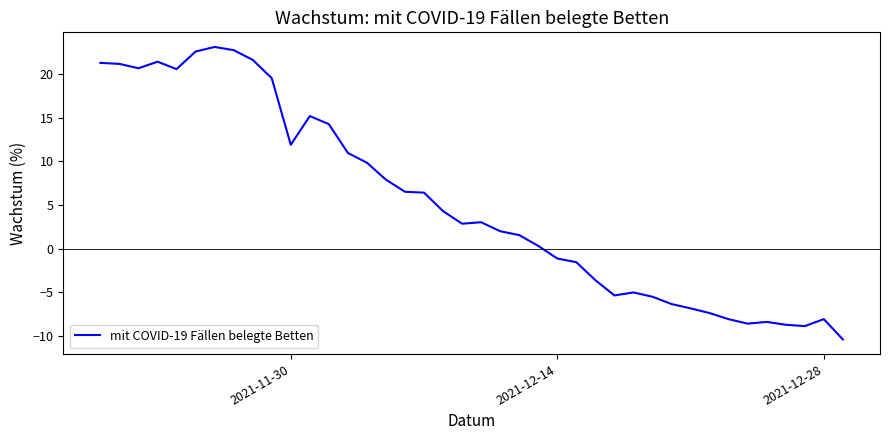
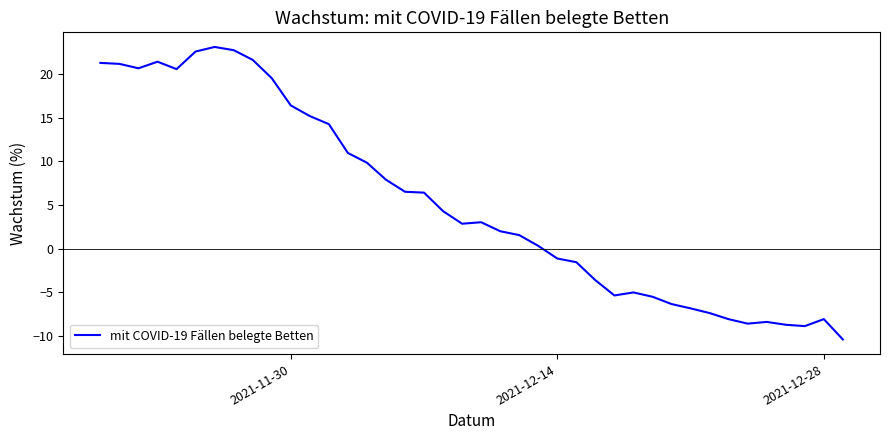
  {
-   "2021-11-30": 12,
+   "2021-11-30": 16,
    "2021-12-14": -1,
    "2021-12-28": -8
  }
